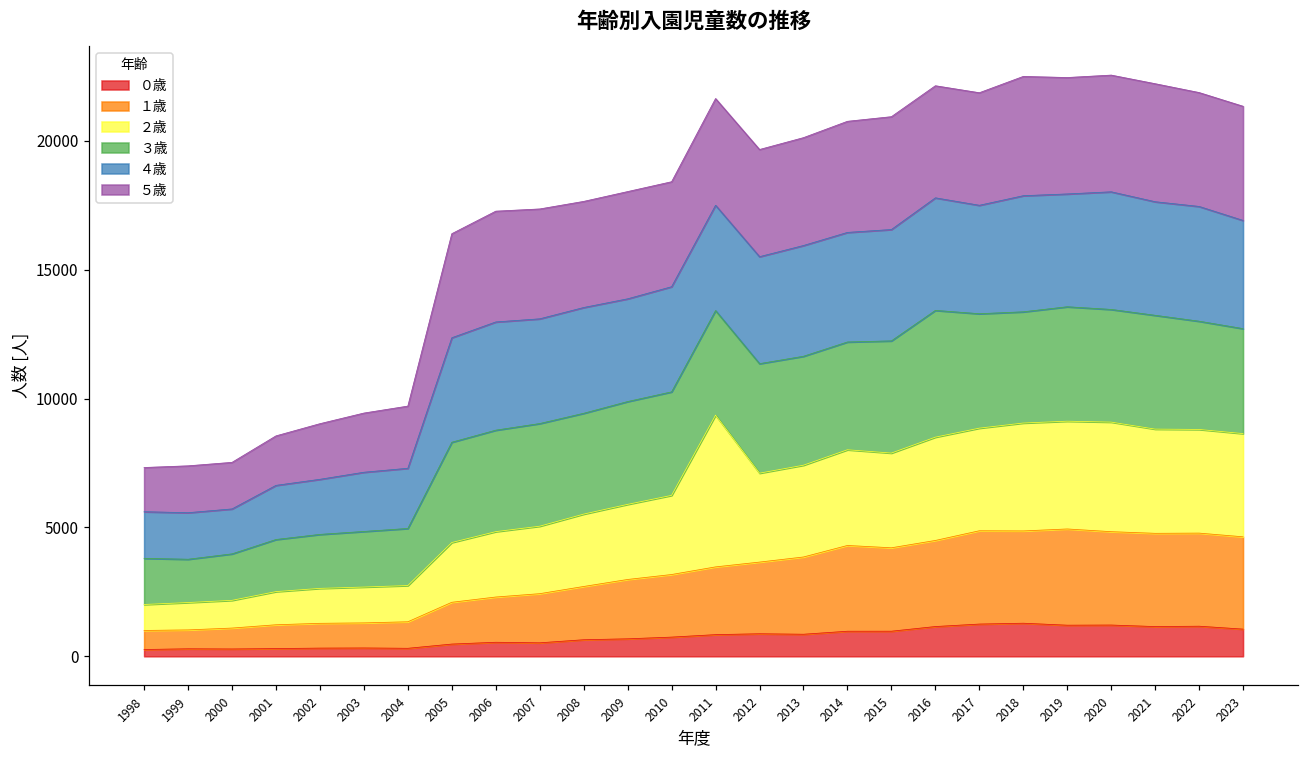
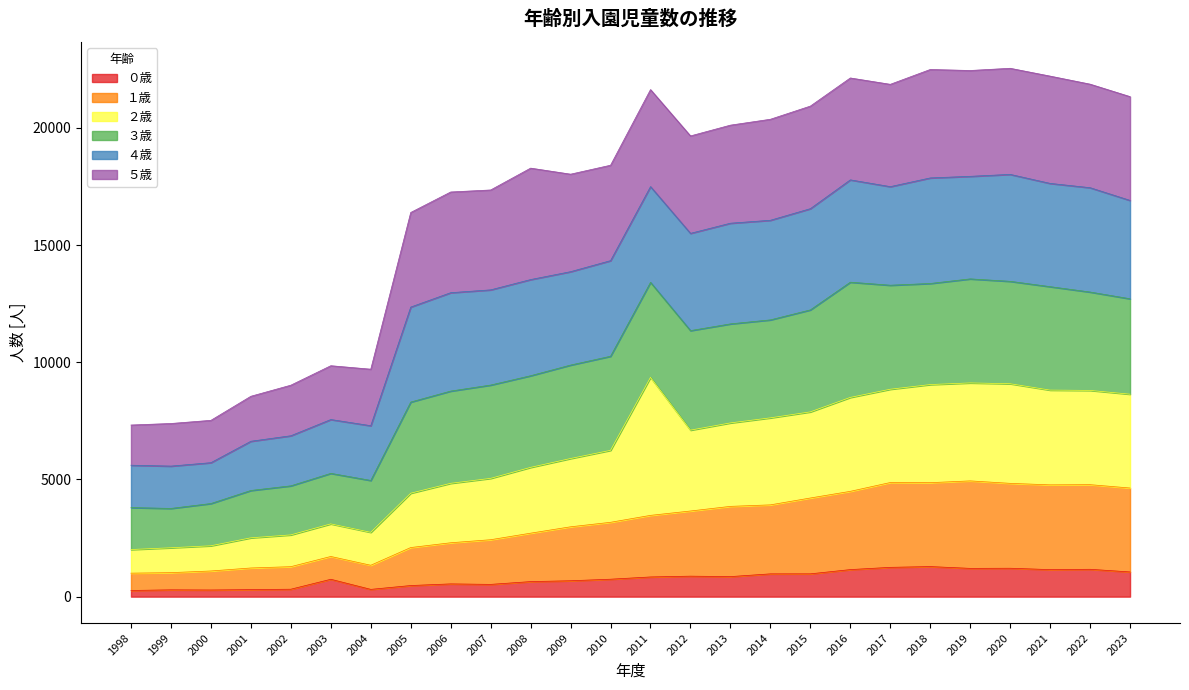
  {
    "０歳": {
      "1998": 300,
      "1999": 300,
      "2000": 300,
      "2001": 300,
      "2002": 300,
-     "2003": 300,
+     "2003": 700,
      "2004": 300,
      "2005": 500,
      "2006": 500,
      "2007": 500,
      "2008": 600,
      "2009": 700,
      "2010": 700,
      "2011": 800,
      "2012": 900,
      "2013": 900,
      "2014": 1000,
      "2015": 1000,
      "2016": 1200,
      "2017": 1300,
      "2018": 1300,
      "2019": 1200,
      "2020": 1200,
      "2021": 1200,
      "2022": 1200,
      "2023": 1100
    },
    "１歳": {
      "1998": 700,
      "1999": 700,
      "2000": 800,
      "2001": 900,
      "2002": 1000,
      "2003": 1000,
      "2004": 1000,
      "2005": 1600,
      "2006": 1800,
      "2007": 1900,
      "2008": 2100,
      "2009": 2300,
      "2010": 2400,
      "2011": 2600,
      "2012": 2800,
      "2013": 3000,
-     "2014": 3300,
+     "2014": 2900,
      "2015": 3200,
      "2016": 3300,
      "2017": 3600,
      "2018": 3600,
      "2019": 3700,
      "2020": 3600,
      "2021": 3600,
      "2022": 3600,
      "2023": 3600
    },
    "２歳": {
      "1998": 1000,
      "1999": 1100,
      "2000": 1100,
      "2001": 1300,
      "2002": 1400,
      "2003": 1400,
      "2004": 1400,
      "2005": 2300,
      "2006": 2500,
      "2007": 2600,
      "2008": 2800,
      "2009": 2900,
      "2010": 3100,
      "2011": 5900,
      "2012": 3500,
      "2013": 3600,
      "2014": 3700,
      "2015": 3700,
      "2016": 4000,
      "2017": 4000,
      "2018": 4200,
      "2019": 4200,
      "2020": 4300,
      "2021": 4000,
      "2022": 4000,
      "2023": 4000
    },
    "３歳": {
      "1998": 1800,
      "1999": 1700,
      "2000": 1800,
      "2001": 2000,
      "2002": 2100,
      "2003": 2200,
      "2004": 2200,
      "2005": 3900,
      "2006": 3900,
      "2007": 4000,
      "2008": 3900,
      "2009": 4000,
      "2010": 4000,
      "2011": 4100,
      "2012": 4200,
      "2013": 4200,
      "2014": 4200,
      "2015": 4400,
      "2016": 4900,
      "2017": 4400,
      "2018": 4300,
      "2019": 4400,
      "2020": 4400,
      "2021": 4400,
      "2022": 4200,
      "2023": 4100
    },
    "４歳": {
      "1998": 1800,
      "1999": 1800,
      "2000": 1700,
      "2001": 2100,
      "2002": 2100,
      "2003": 2300,
      "2004": 2300,
      "2005": 4100,
      "2006": 4200,
      "2007": 4100,
      "2008": 4100,
      "2009": 4000,
      "2010": 4100,
      "2011": 4100,
      "2012": 4200,
      "2013": 4300,
      "2014": 4300,
      "2015": 4300,
      "2016": 4400,
      "2017": 4200,
      "2018": 4500,
      "2019": 4400,
      "2020": 4600,
      "2021": 4400,
      "2022": 4500,
      "2023": 4200
    },
    "５歳": {
      "1998": 1700,
      "1999": 1800,
      "2000": 1800,
      "2001": 1900,
      "2002": 2200,
      "2003": 2300,
      "2004": 2400,
      "2005": 4000,
      "2006": 4300,
      "2007": 4300,
-     "2008": 4100,
+     "2008": 4800,
      "2009": 4200,
      "2010": 4100,
      "2011": 4100,
      "2012": 4200,
      "2013": 4200,
      "2014": 4300,
      "2015": 4400,
      "2016": 4300,
      "2017": 4400,
      "2018": 4600,
      "2019": 4500,
      "2020": 4500,
      "2021": 4600,
      "2022": 4400,
      "2023": 4400
    }
  }
